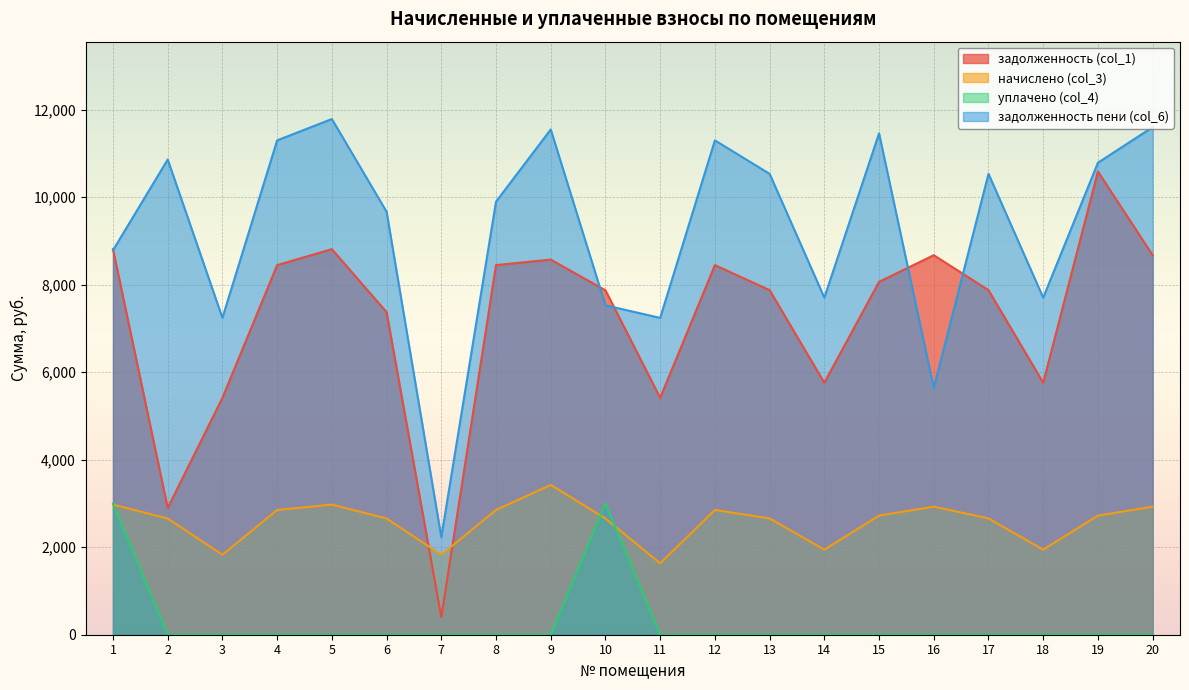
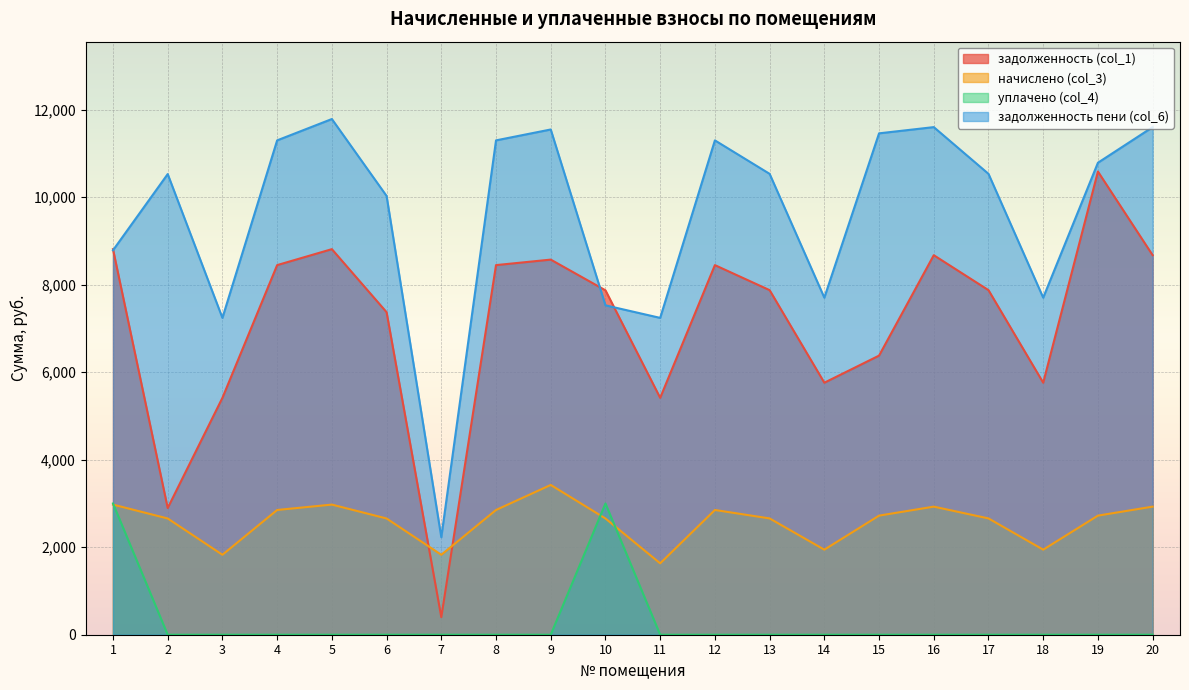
  {
    "задолженность (col_1)": {
      "2": "2,900",
      "3": "5,400",
      "4": "8,400",
      "5": "8,800",
      "6": "7,400",
      "7": "400",
      "8": "8,400",
      "9": "8,600",
      "10": "7,900",
      "11": "5,400",
      "12": "8,400",
      "13": "7,900",
      "14": "5,800",
-     "15": "8,100",
+     "15": "6,400",
      "16": "8,700",
      "17": "7,900",
      "18": "5,800",
      "19": "10,600",
      "20": "8,700"
    },
    "начислено (col_3)": {
      "2": "2,700",
      "3": "1,800",
      "4": "2,900",
      "5": "3,000",
      "6": "2,700",
      "7": "1,800",
      "8": "2,900",
      "9": "3,400",
      "10": "2,700",
      "11": "1,600",
      "12": "2,900",
      "13": "2,700",
      "14": "1,900",
      "15": "2,700",
      "16": "2,900",
      "17": "2,700",
      "18": "1,900",
      "19": "2,700",
      "20": "2,900"
    },
    "уплачено (col_4)": {
      "2": "0",
      "3": "0",
      "4": "0",
      "5": "0",
      "6": "0",
      "7": "0",
      "8": "0",
      "9": "0",
      "10": "3,000",
      "11": "0",
      "12": "0",
      "13": "0",
      "14": "0",
      "15": "0",
      "16": "0",
      "17": "0",
      "18": "0",
      "19": "0",
      "20": "0"
    },
    "задолженность пени (col_6)": {
-     "2": "10,900",
+     "2": "10,500",
      "3": "7,200",
      "4": "11,300",
      "5": "11,800",
-     "6": "9,700",
+     "6": "10,000",
      "7": "2,200",
-     "8": "9,900",
+     "8": "11,300",
      "9": "11,500",
      "10": "7,500",
      "11": "7,200",
      "12": "11,300",
      "13": "10,500",
      "14": "7,700",
      "15": "11,500",
-     "16": "5,600",
+     "16": "11,600",
      "17": "10,500",
      "18": "7,700",
      "19": "10,800"
    }
  }
